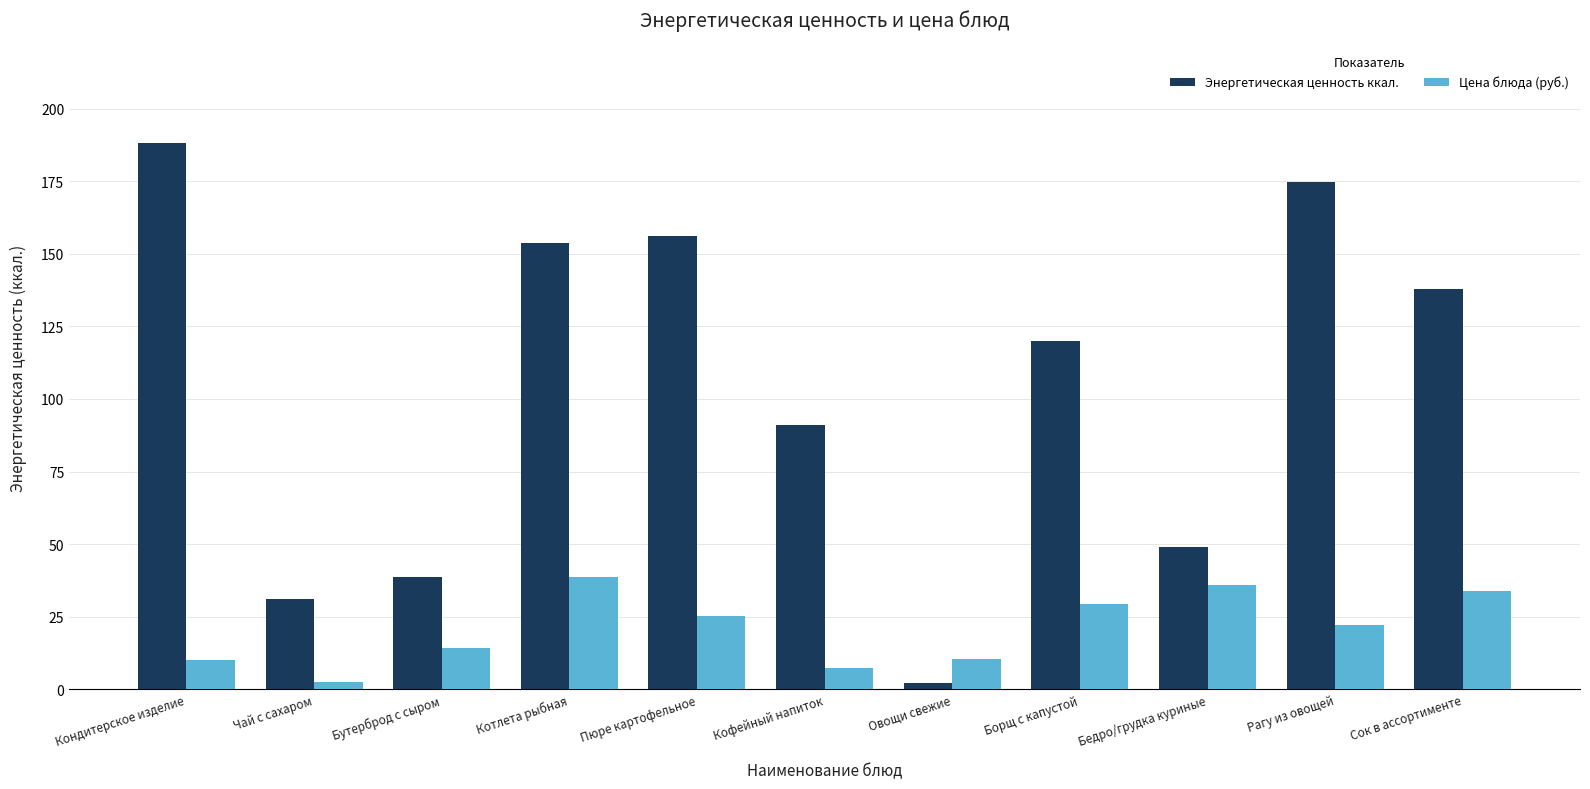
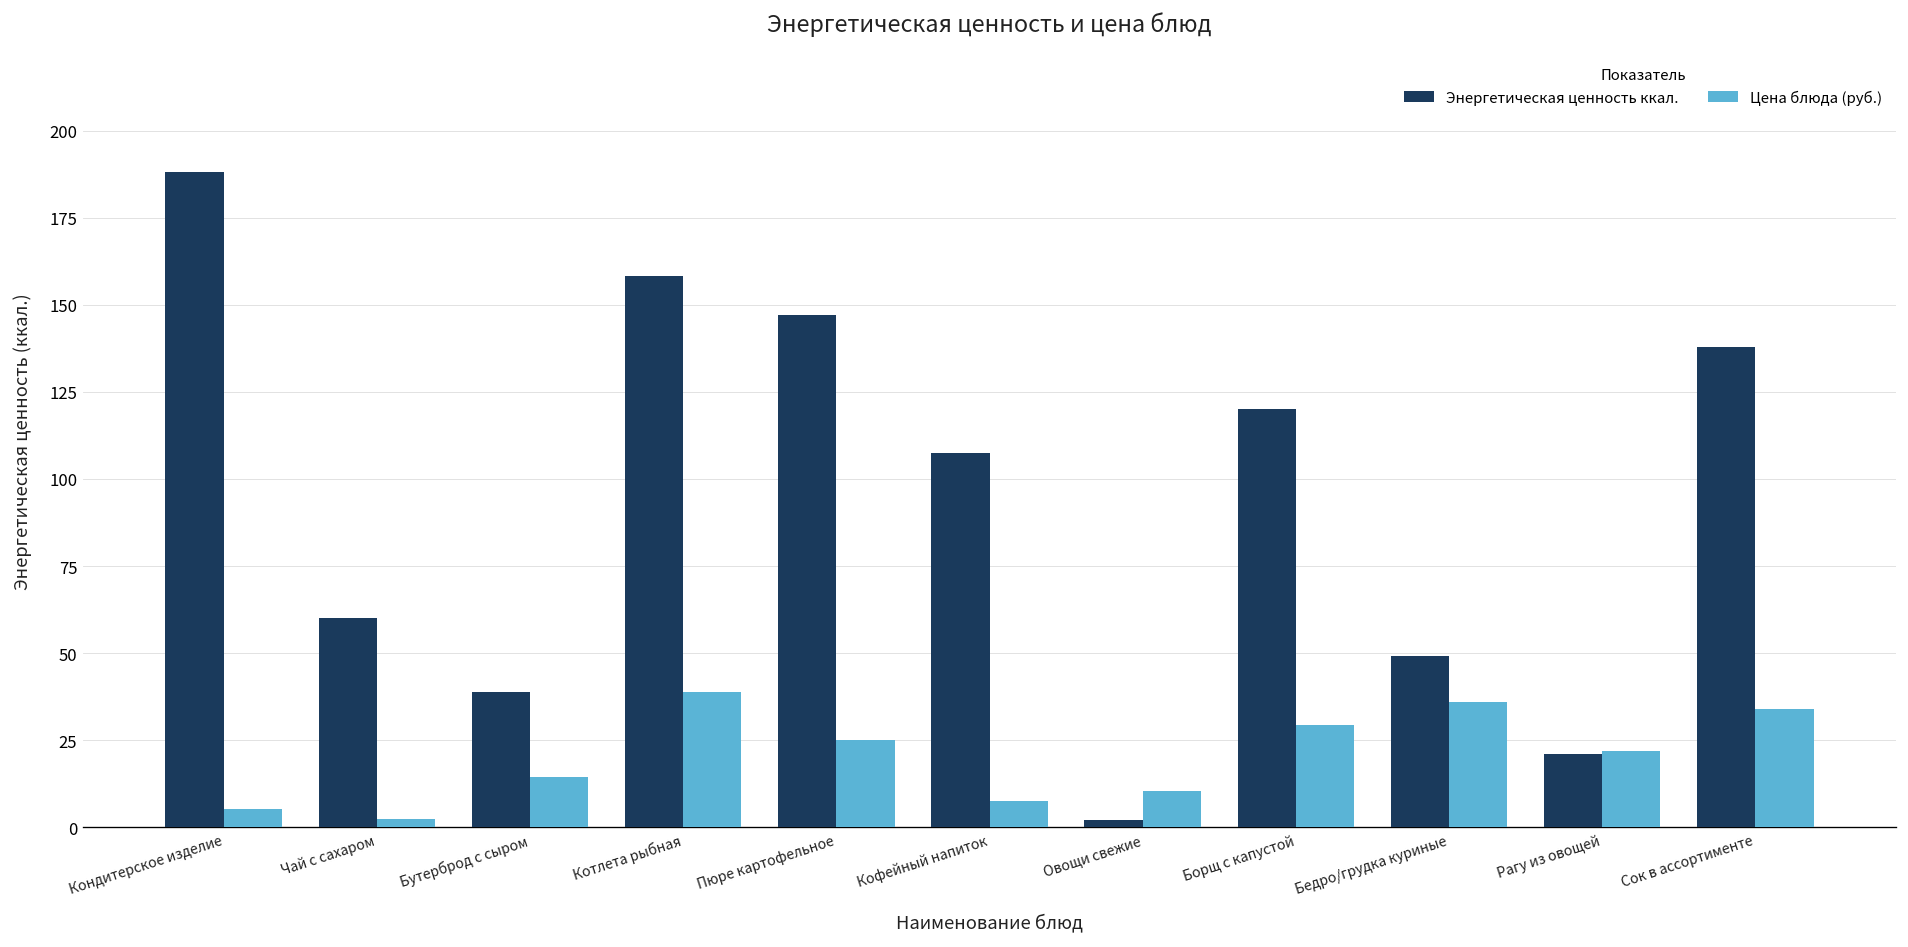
  {
    "Энергетическая ценность ккал.": {
      "Кондитерское изделие": 188,
-     "Чай с сахаром": 31,
+     "Чай с сахаром": 60,
      "Бутерброд с сыром": 39,
-     "Котлета рыбная": 154,
-     "Пюре картофельное": 156,
-     "Кофейный напиток": 91,
+     "Котлета рыбная": 158,
+     "Пюре картофельное": 147,
+     "Кофейный напиток": 107,
      "Овощи свежие": 2,
      "Борщ с капустой": 120,
      "Бедро/грудка куриные": 49,
-     "Рагу из овощей": 175,
+     "Рагу из овощей": 21,
      "Сок в ассортименте": 138
    },
    "Цена блюда (руб.)": {
-     "Кондитерское изделие": 10,
+     "Кондитерское изделие": 5,
      "Чай с сахаром": 2,
      "Бутерброд с сыром": 14,
      "Котлета рыбная": 39,
      "Пюре картофельное": 25,
      "Кофейный напиток": 7,
      "Овощи свежие": 11,
      "Борщ с капустой": 29,
      "Бедро/грудка куриные": 36,
      "Рагу из овощей": 22,
      "Сок в ассортименте": 34
    }
  }
